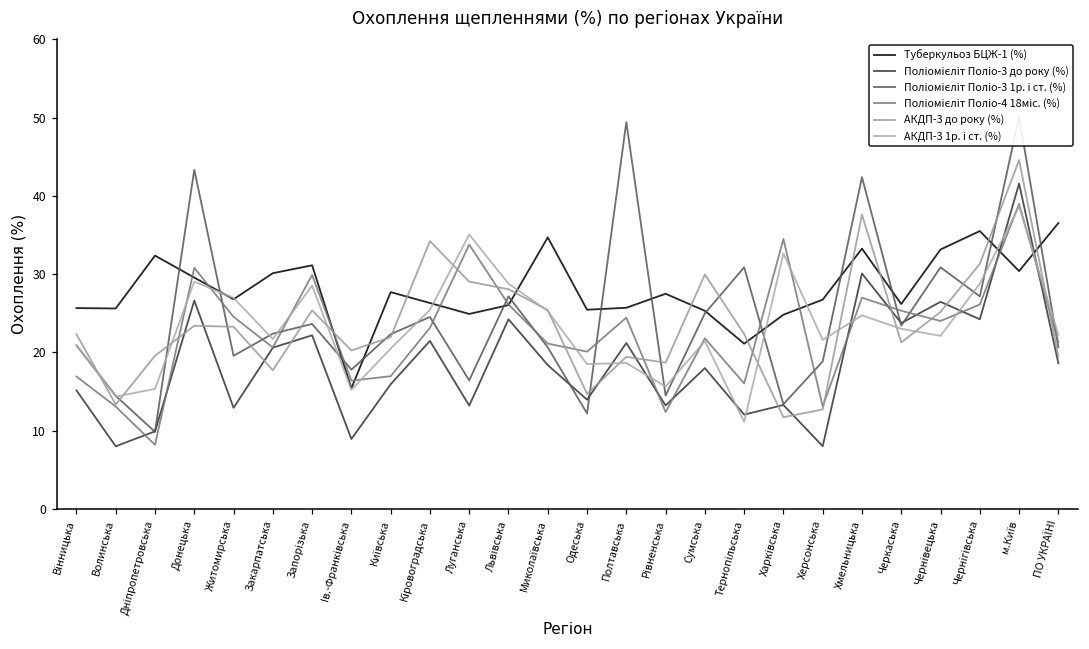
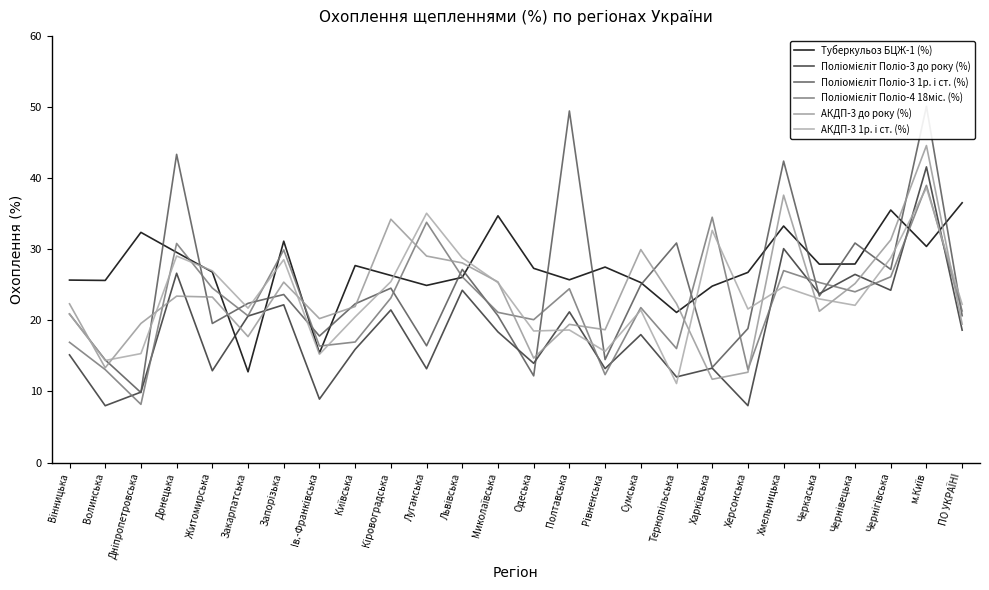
  {
    "Туберкульоз БЦЖ-1 (%)": {
      "Вінницька": 26,
      "Волинська": 26,
      "Дніпропетровська": 32,
      "Донецька": 30,
-     "Закарпатська": 30,
+     "Закарпатська": 13,
      "Запорізька": 31,
      "Київська": 28,
      "Кіровоградська": 26,
      "Луганська": 25,
      "Миколаївська": 35,
-     "Одеська": 25,
+     "Одеська": 27,
      "Полтавська": 26,
      "Рівненська": 27,
      "Тернопільська": 21,
      "Харківська": 25,
      "Херсонська": 27,
      "Хмельницька": 33,
-     "Черкаська": 26,
-     "Чернівецька": 33,
+     "Черкаська": 28,
+     "Чернівецька": 28,
      "Чернігівська": 36,
      "м.Київ": 30,
      "ПО УКРАЇНІ": 37
    }
  }
